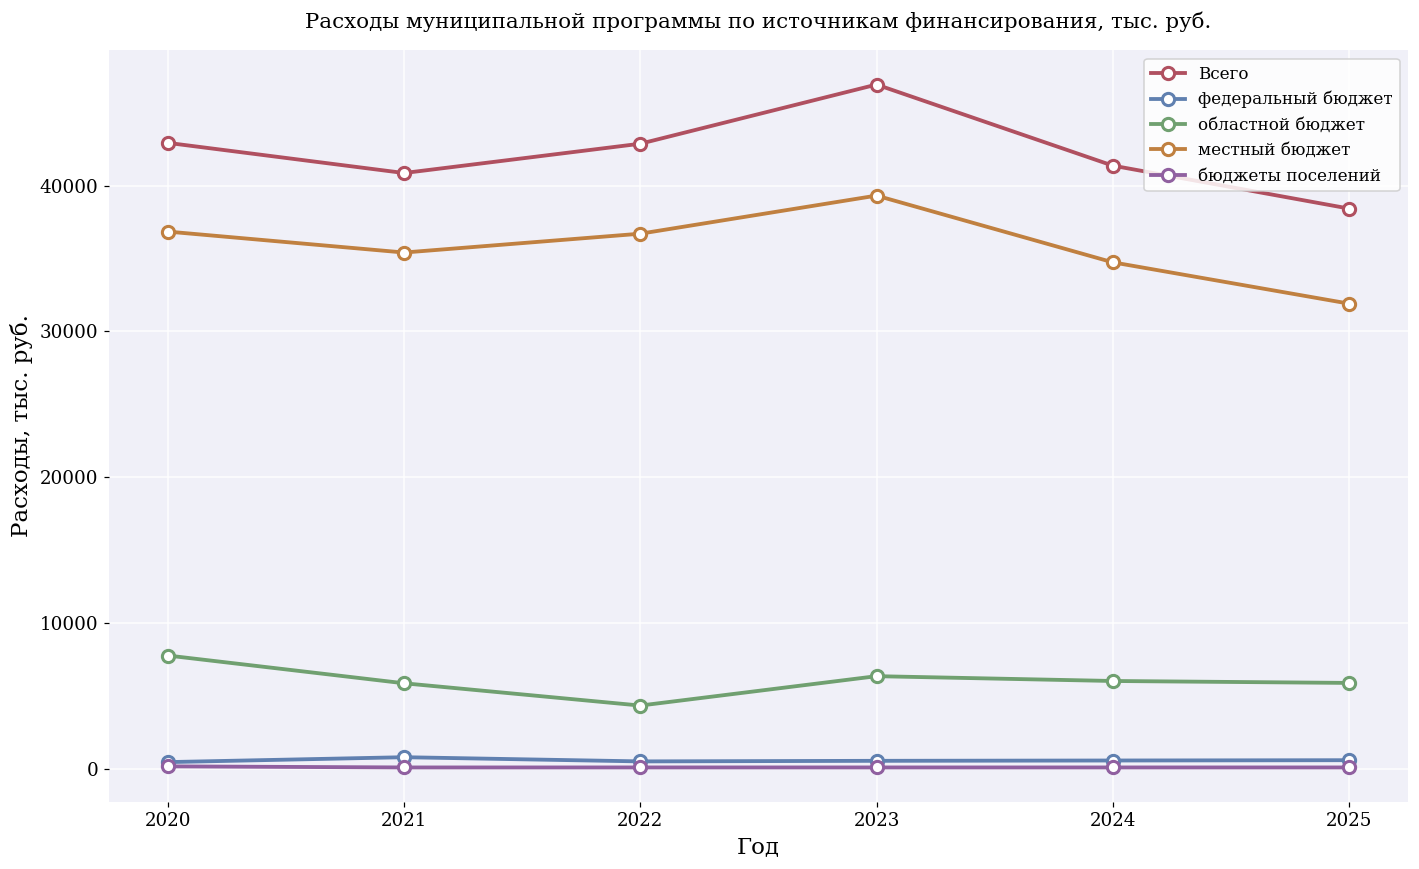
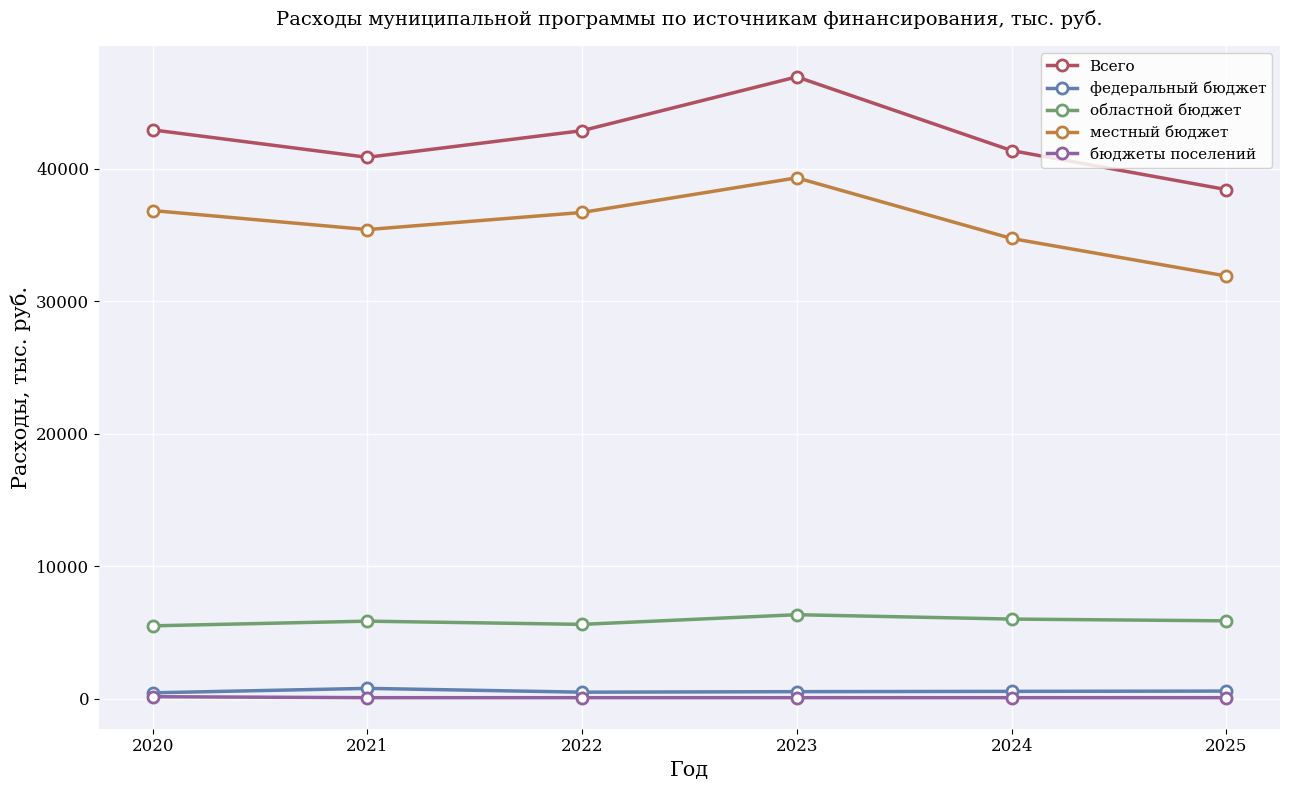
  {
    "областной бюджет": {
-     "2020": 7800,
+     "2020": 5500,
      "2021": 5900,
-     "2022": 4300,
+     "2022": 5600,
      "2023": 6300,
      "2024": 6000,
      "2025": 5900
    }
  }
